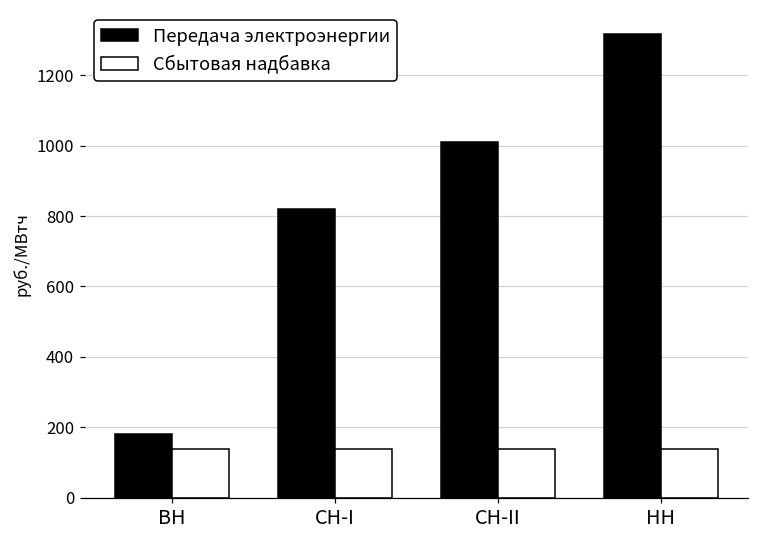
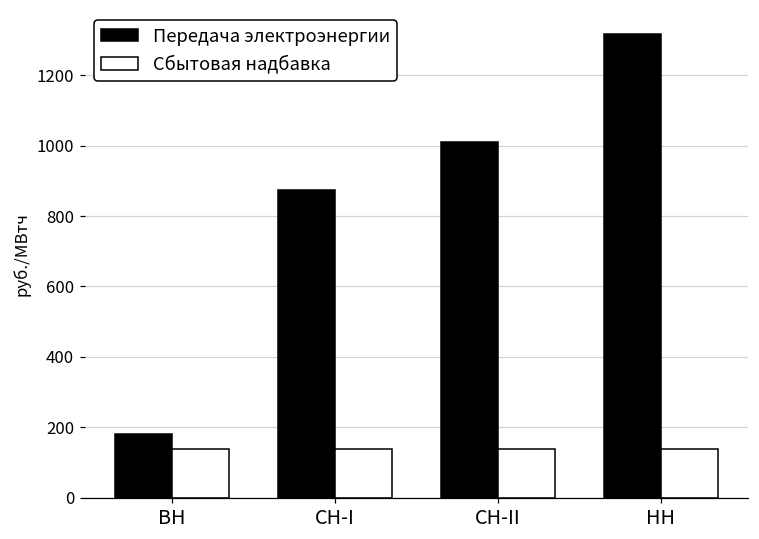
  {
    "Передача электроэнергии": {
      "ВН": 180,
-     "СН-I": 820,
+     "СН-I": 870,
      "СН-II": 1010,
      "НН": 1320
    },
    "Сбытовая надбавка": {
      "ВН": 140,
      "СН-I": 140,
      "СН-II": 140,
      "НН": 140
    }
  }
